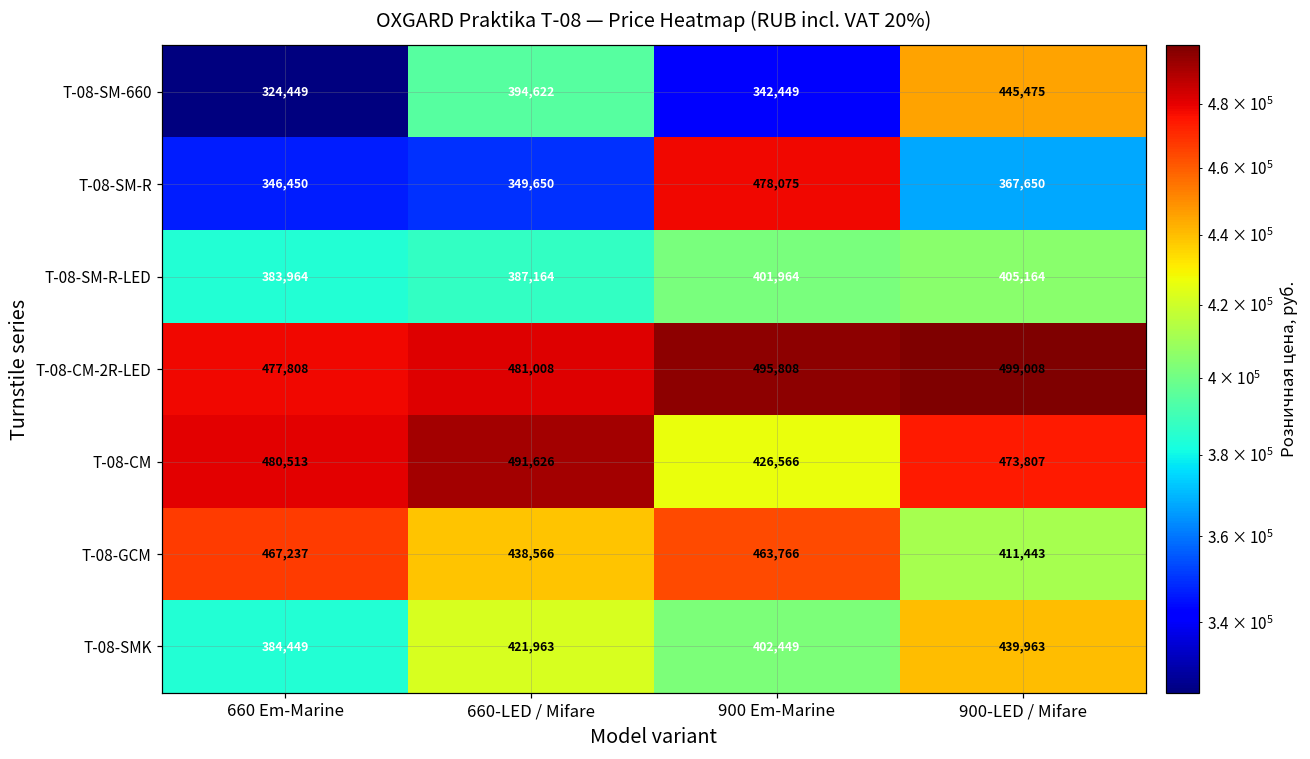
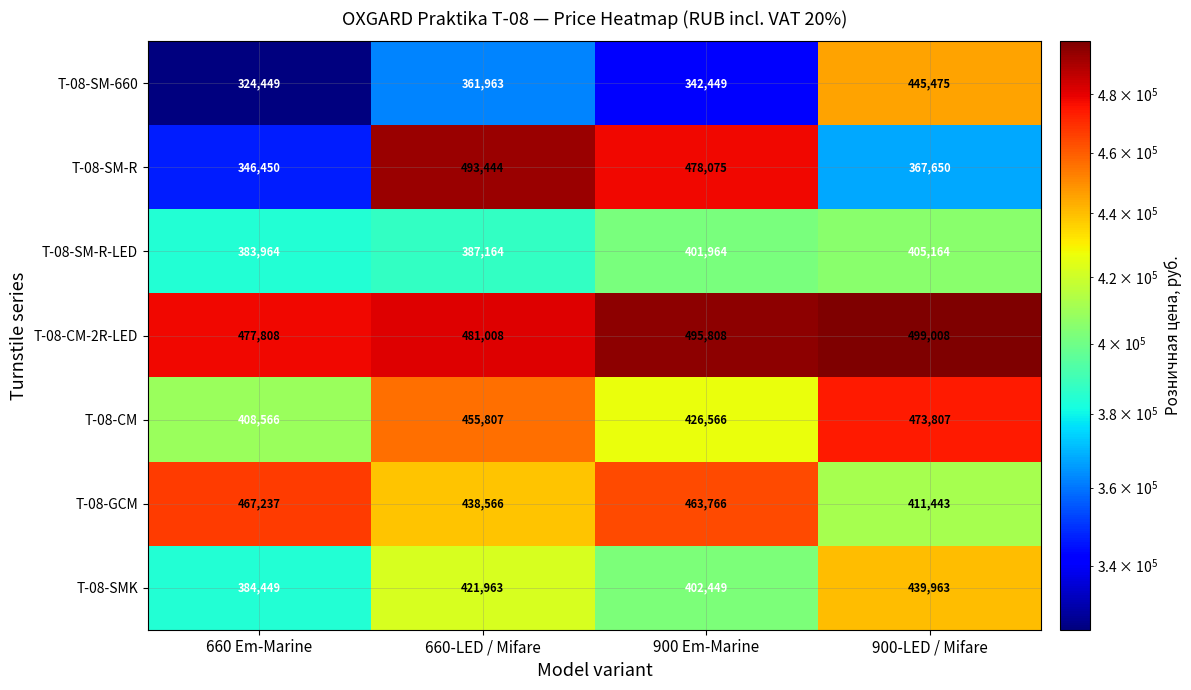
  {
    "T-08-SM-660": {
      "660 Em-Marine": "324,449",
-     "660-LED / Mifare": "394,622",
+     "660-LED / Mifare": "361,963",
      "900 Em-Marine": "342,449",
      "900-LED / Mifare": "445,475"
    },
    "T-08-SM-R": {
      "660 Em-Marine": "346,450",
-     "660-LED / Mifare": "349,650",
+     "660-LED / Mifare": "493,444",
      "900 Em-Marine": "478,075",
      "900-LED / Mifare": "367,650"
    },
    "T-08-SM-R-LED": {
      "660 Em-Marine": "383,964",
      "660-LED / Mifare": "387,164",
      "900 Em-Marine": "401,964",
      "900-LED / Mifare": "405,164"
    },
    "T-08-CM-2R-LED": {
      "660 Em-Marine": "477,808",
      "660-LED / Mifare": "481,008",
      "900 Em-Marine": "495,808",
      "900-LED / Mifare": "499,008"
    },
    "T-08-CM": {
-     "660 Em-Marine": "480,513",
-     "660-LED / Mifare": "491,626",
+     "660 Em-Marine": "408,566",
+     "660-LED / Mifare": "455,807",
      "900 Em-Marine": "426,566",
      "900-LED / Mifare": "473,807"
    },
    "T-08-GCM": {
      "660 Em-Marine": "467,237",
      "660-LED / Mifare": "438,566",
      "900 Em-Marine": "463,766",
      "900-LED / Mifare": "411,443"
    },
    "T-08-SMK": {
      "660 Em-Marine": "384,449",
      "660-LED / Mifare": "421,963",
      "900 Em-Marine": "402,449",
      "900-LED / Mifare": "439,963"
    }
  }
